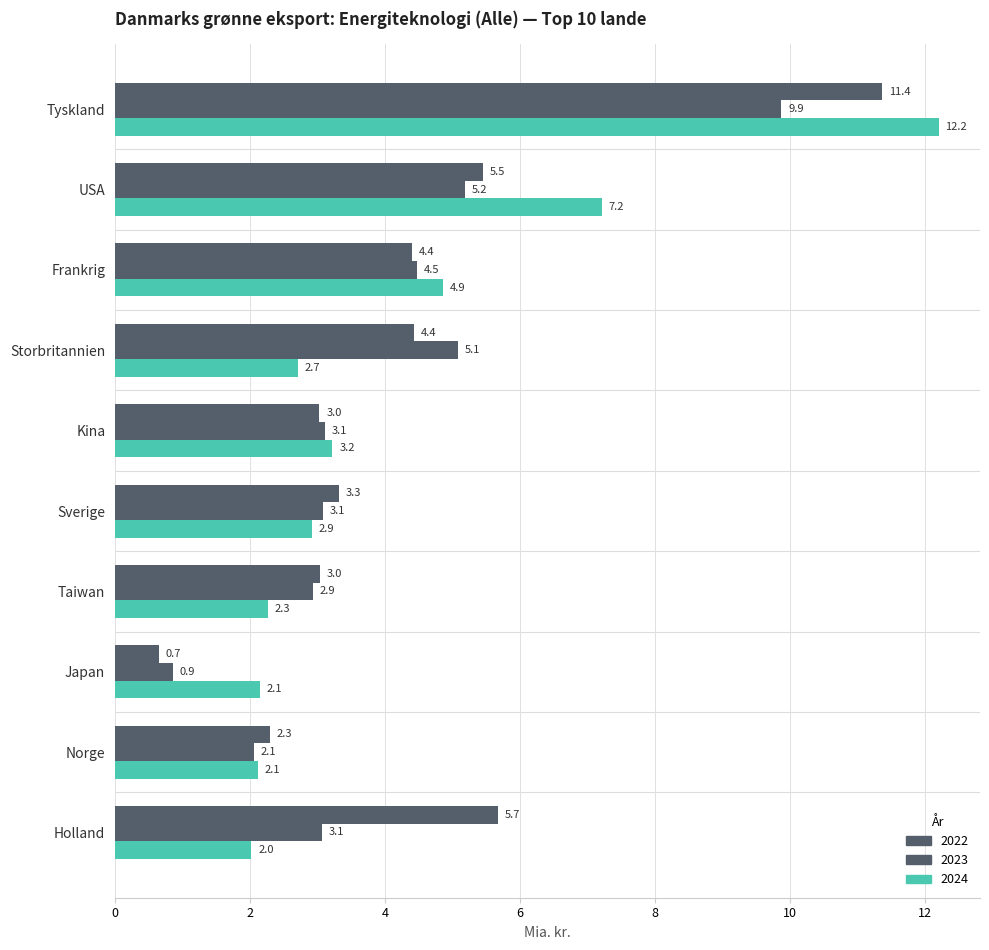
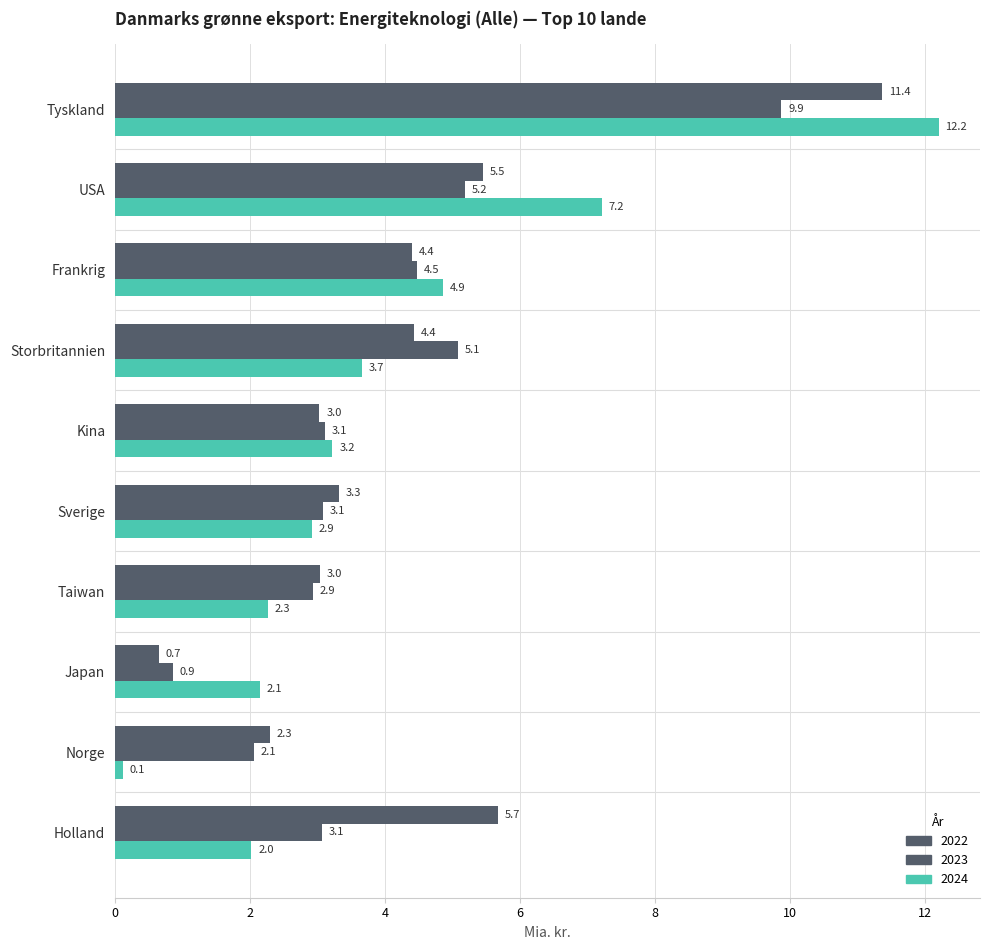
  {
    "2024": {
      "Tyskland": 12.2,
      "USA": 7.2,
      "Frankrig": 4.9,
-     "Storbritannien": 2.7,
+     "Storbritannien": 3.7,
      "Kina": 3.2,
      "Sverige": 2.9,
      "Taiwan": 2.3,
      "Japan": 2.1,
-     "Norge": 2.1,
+     "Norge": 0.1,
      "Holland": 2.0
    }
  }
